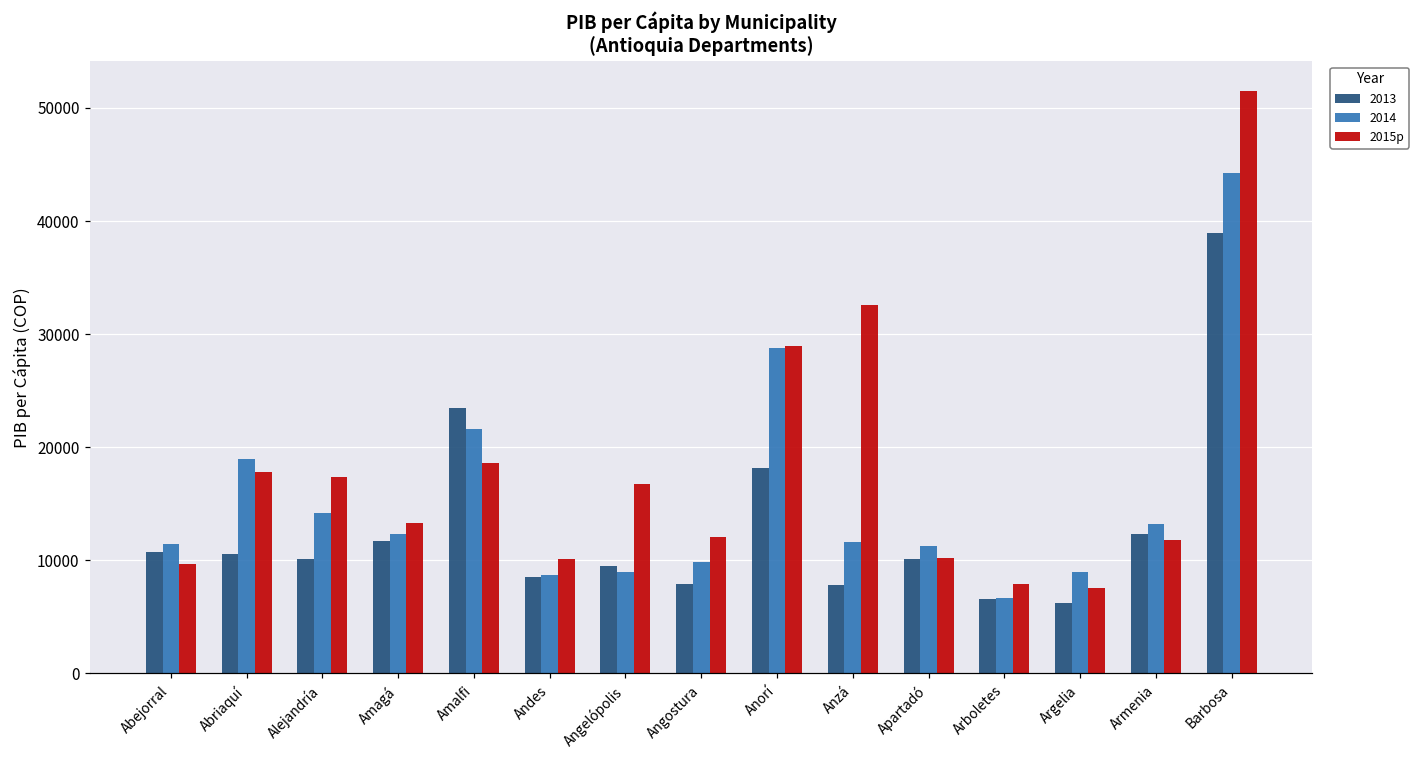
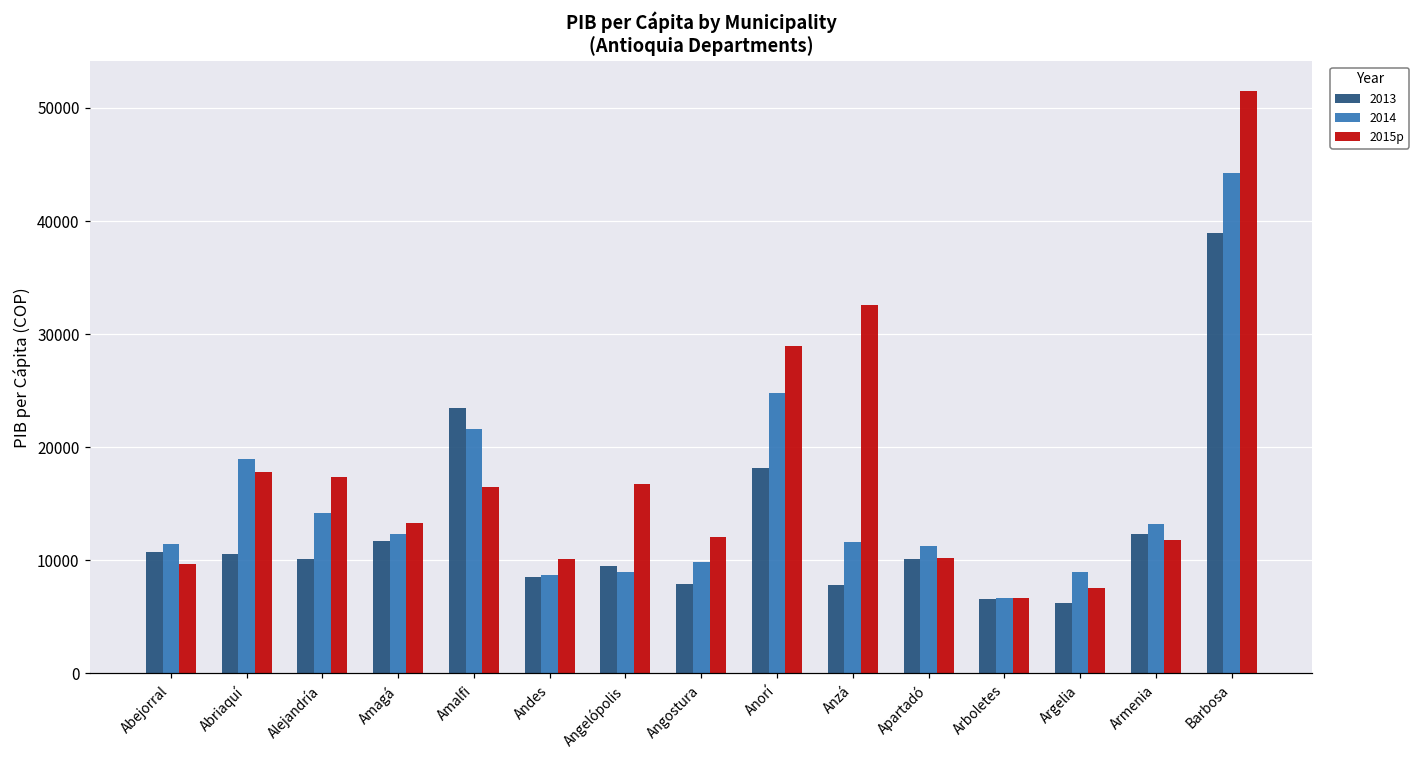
  {
    "2013": {
      "Abejorral": 10800,
      "Abriaquí": 10500,
      "Alejandría": 10100,
      "Amagá": 11700,
      "Amalfi": 23500,
      "Andes": 8500,
      "Angelópolis": 9500,
      "Angostura": 7900,
      "Anorí": 18200,
      "Anzá": 7800,
      "Apartadó": 10100,
      "Arboletes": 6600,
      "Argelia": 6200,
      "Armenia": 12300,
      "Barbosa": 38900
    },
    "2014": {
      "Abejorral": 11400,
      "Abriaquí": 19000,
      "Alejandría": 14200,
      "Amagá": 12300,
      "Amalfi": 21600,
      "Andes": 8700,
      "Angelópolis": 9000,
      "Angostura": 9800,
-     "Anorí": 28800,
+     "Anorí": 24800,
      "Anzá": 11600,
      "Apartadó": 11300,
      "Arboletes": 6600,
      "Argelia": 9000,
      "Armenia": 13200,
      "Barbosa": 44200
    },
    "2015p": {
      "Abejorral": 9700,
      "Abriaquí": 17800,
      "Alejandría": 17400,
      "Amagá": 13300,
-     "Amalfi": 18600,
+     "Amalfi": 16500,
      "Andes": 10100,
      "Angelópolis": 16700,
      "Angostura": 12100,
      "Anorí": 28900,
      "Anzá": 32600,
      "Apartadó": 10200,
-     "Arboletes": 7900,
+     "Arboletes": 6600,
      "Argelia": 7500,
      "Armenia": 11800,
      "Barbosa": 51500
    }
  }
